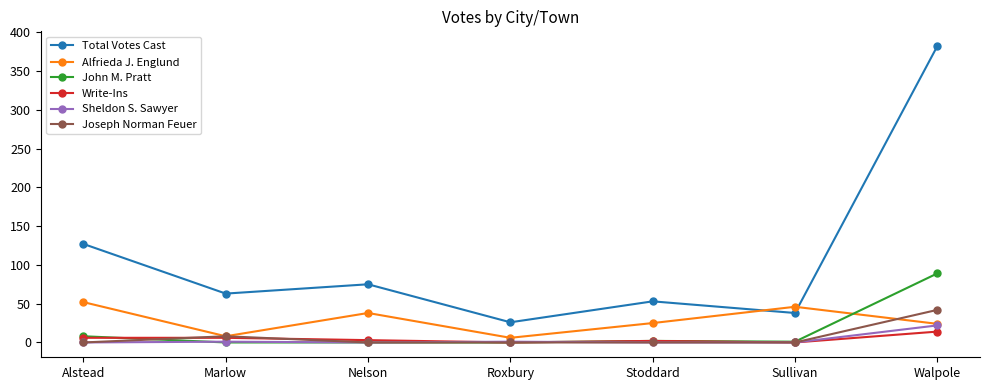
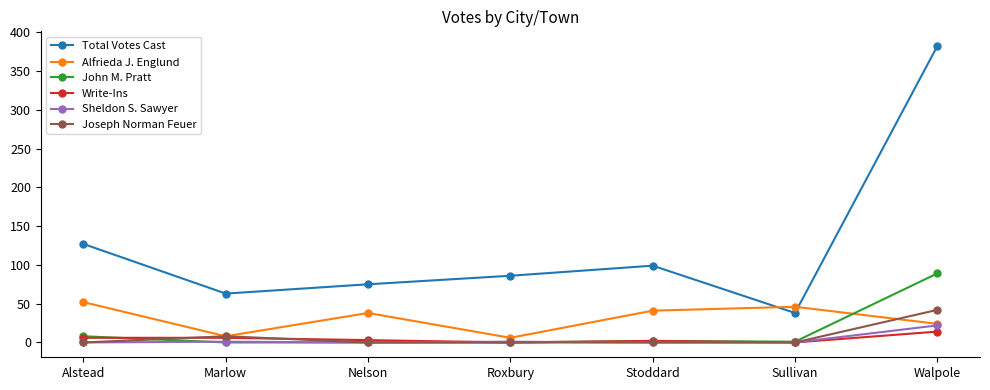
  {
    "Total Votes Cast": {
      "Alstead": 130,
      "Marlow": 60,
      "Nelson": 80,
-     "Roxbury": 30,
-     "Stoddard": 50,
+     "Roxbury": 90,
+     "Stoddard": 100,
      "Sullivan": 40,
      "Walpole": 380
    },
    "Alfrieda J. Englund": {
      "Alstead": 50,
      "Nelson": 40,
      "Roxbury": 10,
-     "Stoddard": 30,
+     "Stoddard": 40,
      "Sullivan": 50
    },
    "John M. Pratt": {
      "Walpole": 90
    },
    "Write-Ins": {
      "Walpole": 10
    },
    "Joseph Norman Feuer": {
      "Walpole": 40
    }
  }
